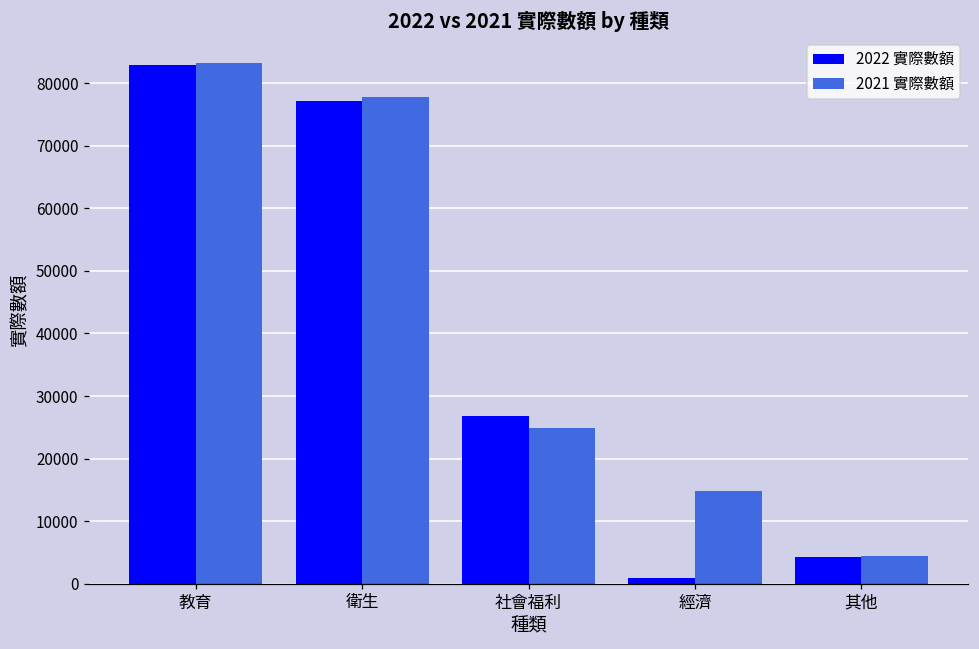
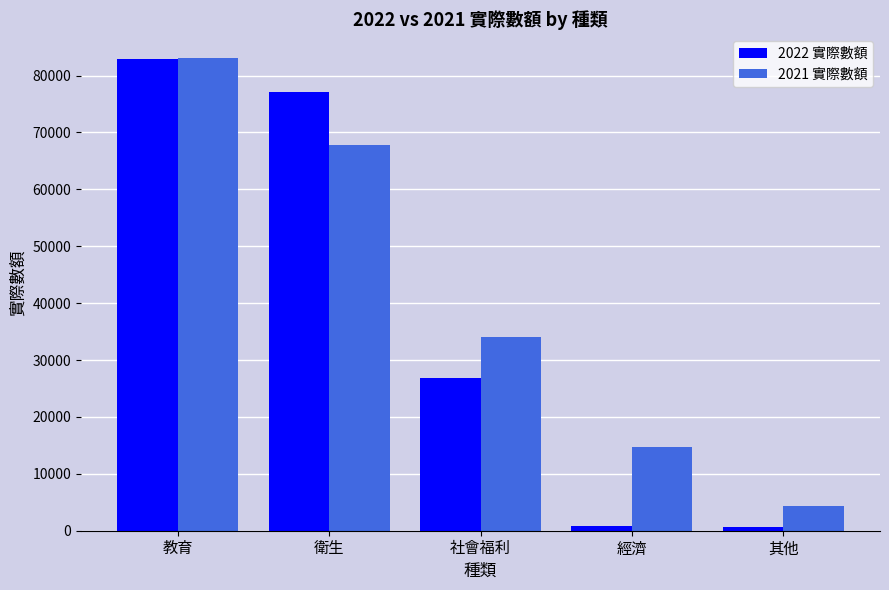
  {
    "2022 實際數額": {
      "教育": 83000,
      "衛生": 77000,
      "社會福利": 27000,
      "經濟": 1000,
-     "其他": 4000
+     "其他": 1000
    },
    "2021 實際數額": {
      "教育": 83000,
-     "衛生": 78000,
-     "社會福利": 25000,
+     "衛生": 68000,
+     "社會福利": 34000,
      "經濟": 15000,
      "其他": 4000
    }
  }
